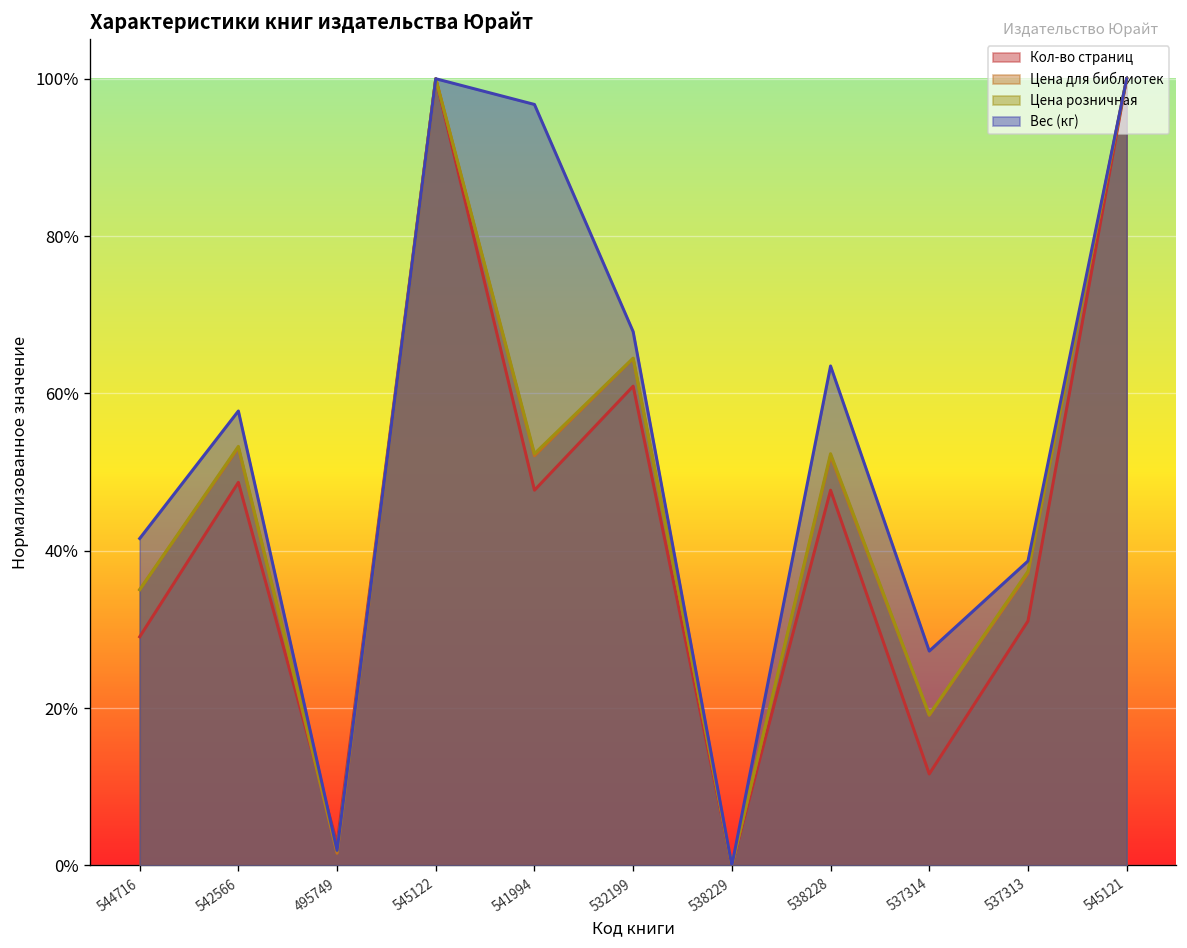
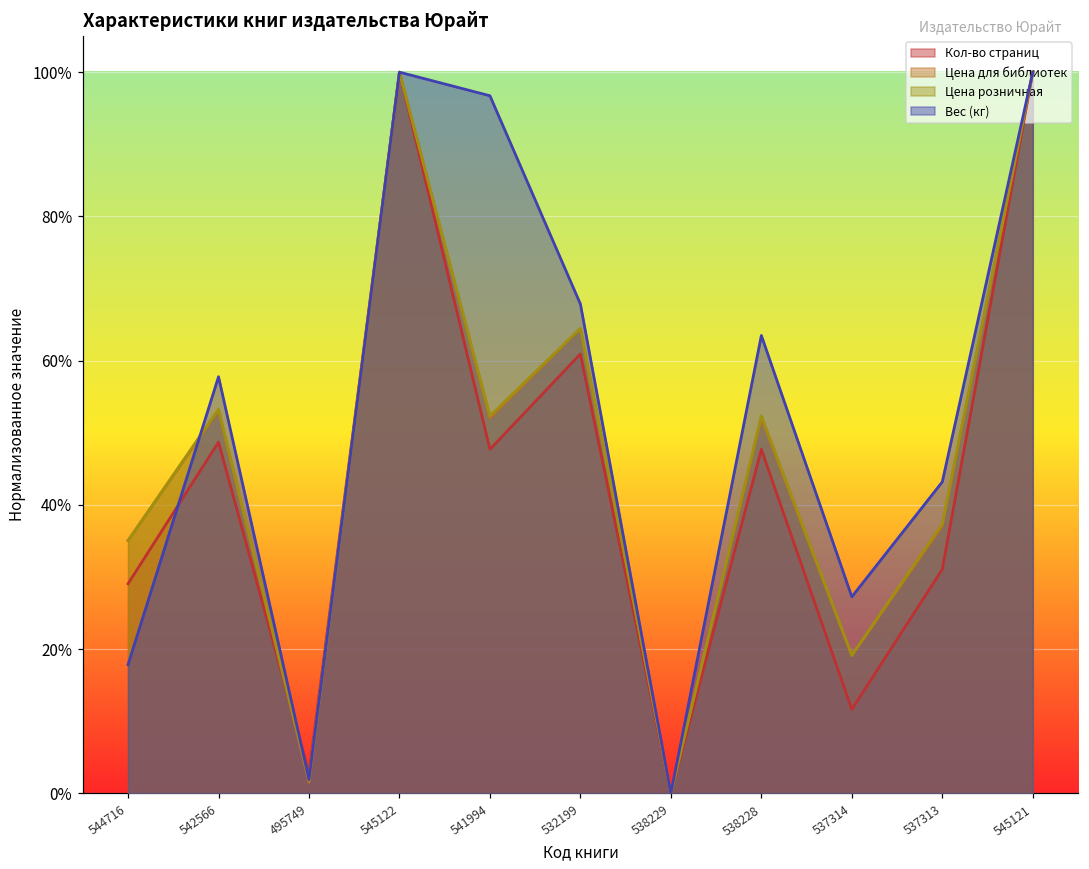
  {
    "Вес (кг)": {
-     "544716": "42%",
+     "544716": "18%",
      "542566": "58%",
      "541994": "97%",
      "532199": "68%",
      "538228": "63%",
      "537314": "27%",
-     "537313": "39%"
+     "537313": "43%"
    }
  }
